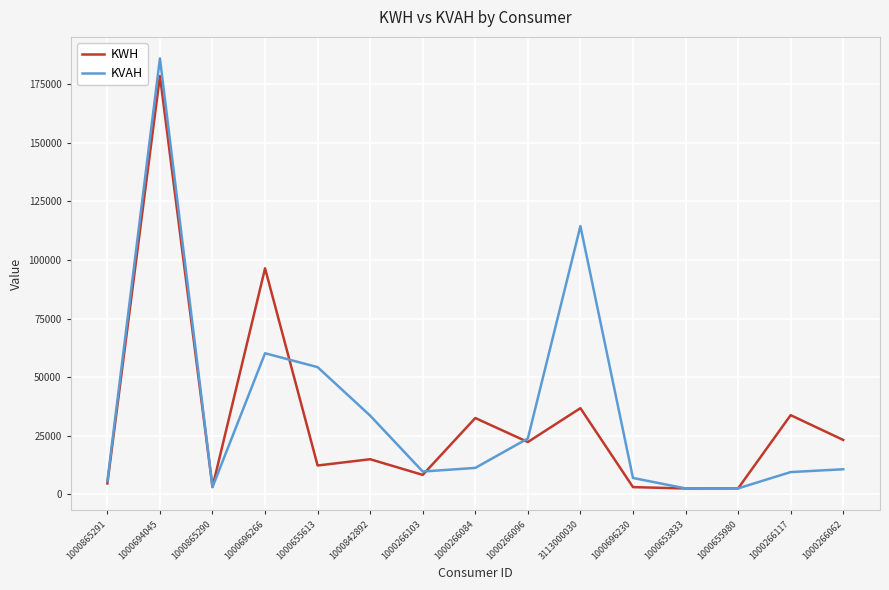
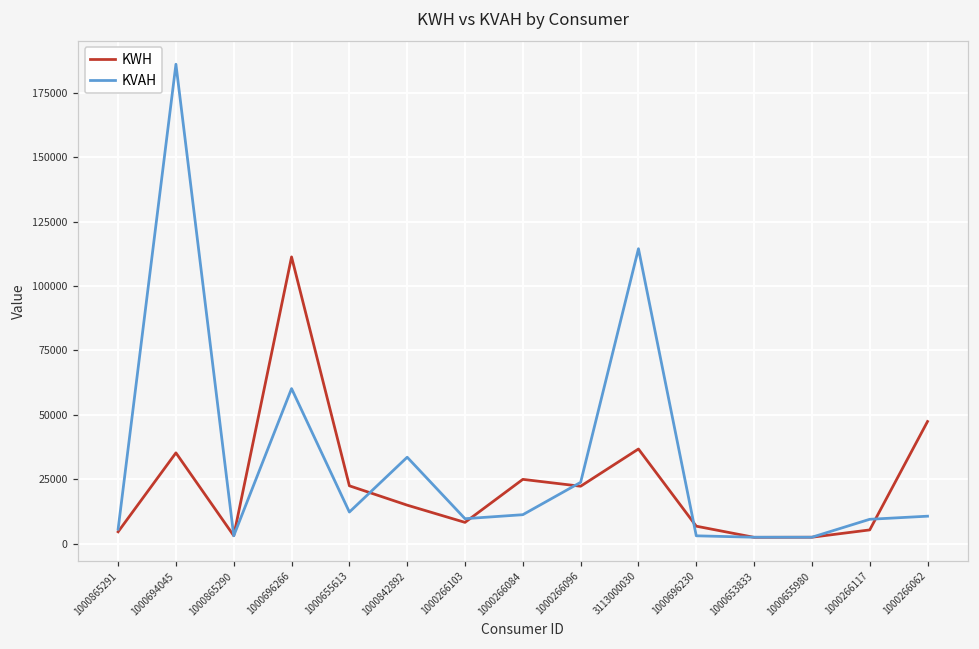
  {
    "KWH": {
-     "1000694045": 179000,
-     "1000696266": 96000,
-     "1000655613": 12000,
+     "1000694045": 35000,
+     "1000696266": 111000,
+     "1000655613": 22000,
      "1000842892": 15000,
      "1000266103": 8000,
-     "1000266084": 33000,
+     "1000266084": 25000,
      "1000266096": 22000,
      "3113000030": 37000,
-     "1000696230": 3000,
-     "1000266117": 34000,
-     "1000266062": 23000
+     "1000696230": 7000,
+     "1000266117": 5000,
+     "1000266062": 47000
    },
    "KVAH": {
      "1000694045": 186000,
      "1000696266": 60000,
-     "1000655613": 54000,
+     "1000655613": 12000,
      "1000842892": 34000,
      "1000266103": 10000,
      "1000266084": 11000,
      "1000266096": 24000,
      "3113000030": 114000,
-     "1000696230": 7000,
+     "1000696230": 3000,
      "1000266117": 9000,
      "1000266062": 11000
    }
  }
